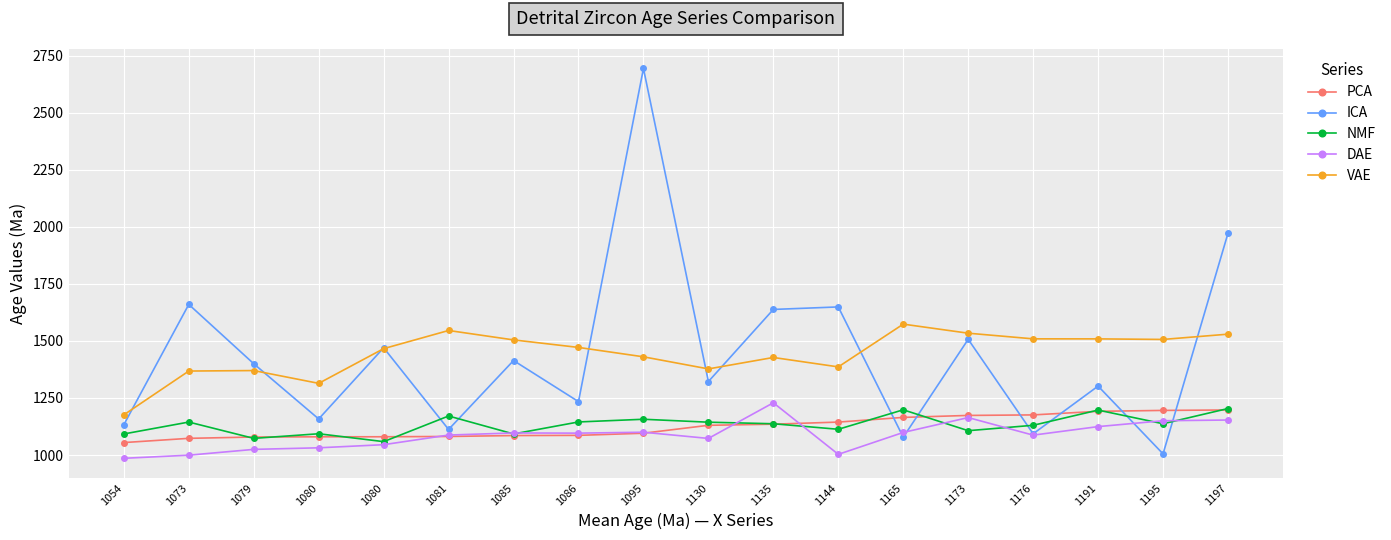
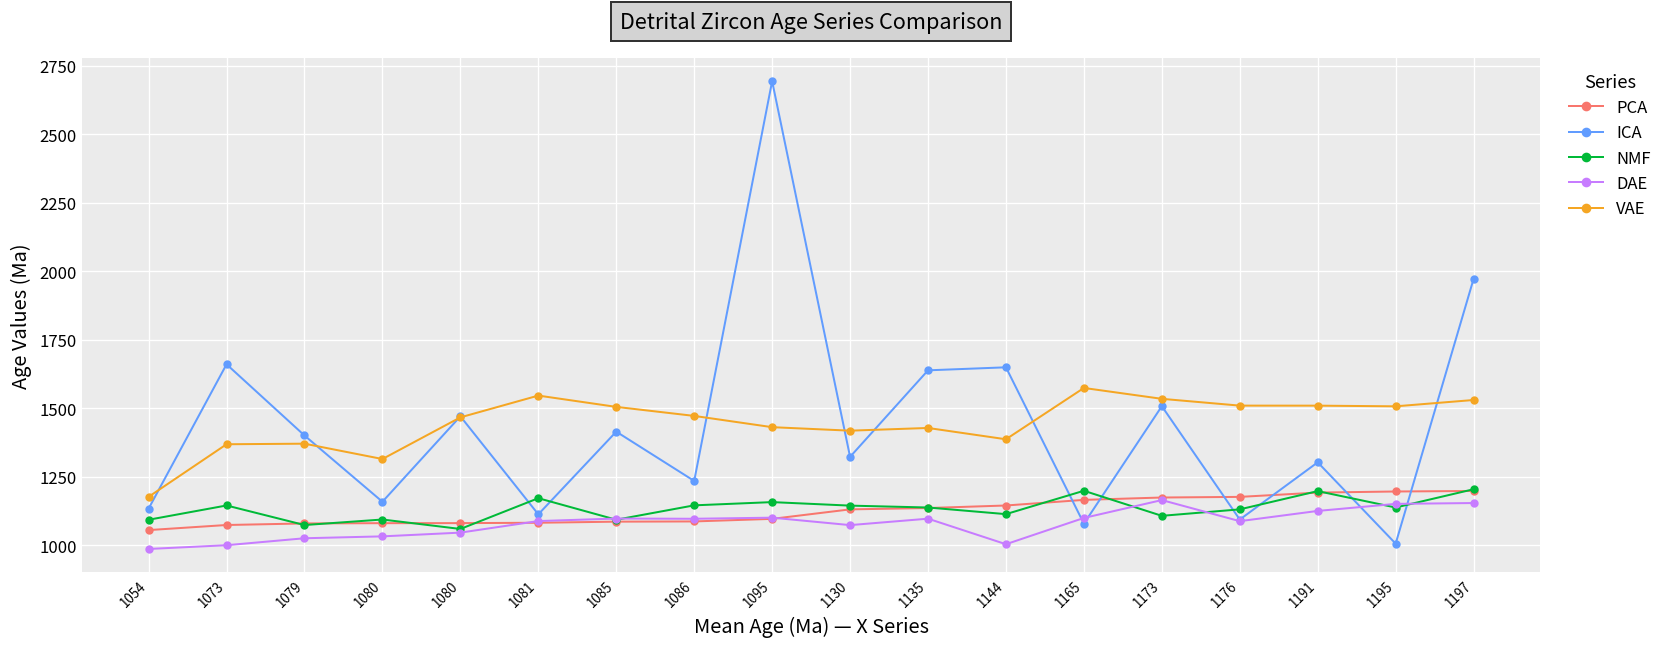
  {
    "PCA": {
      "1054": 1050,
      "1073": 1070,
      "1130": 1130,
      "1144": 1140,
      "1165": 1160,
      "1176": 1180,
      "1195": 1200
    },
    "ICA": {
      "1054": 1130,
      "1073": 1660,
      "1079": 1400,
      "1081": 1110,
      "1085": 1410,
      "1086": 1230,
      "1095": 2690,
      "1130": 1320,
      "1135": 1640,
      "1144": 1650,
      "1165": 1080,
      "1173": 1510,
      "1191": 1300,
      "1195": 1010,
      "1197": 1970
    },
    "NMF": {
      "1054": 1090,
      "1073": 1140,
      "1081": 1170,
      "1086": 1140,
      "1095": 1160,
      "1130": 1140,
      "1144": 1110,
      "1165": 1200,
      "1173": 1110,
      "1176": 1130,
      "1195": 1140
    },
    "DAE": {
      "1054": 990,
      "1073": 1000,
      "1079": 1020,
      "1130": 1070,
-     "1135": 1230,
+     "1135": 1100,
      "1144": 1000,
      "1165": 1100,
      "1191": 1120,
      "1195": 1150,
      "1197": 1150
    },
    "VAE": {
      "1054": 1180,
      "1073": 1370,
      "1079": 1370,
      "1081": 1550,
      "1085": 1500,
      "1086": 1470,
      "1095": 1430,
-     "1130": 1380,
+     "1130": 1420,
      "1135": 1430,
      "1144": 1390,
      "1165": 1570,
      "1173": 1530,
      "1176": 1510,
      "1191": 1510,
      "1195": 1510,
      "1197": 1530
    }
  }
